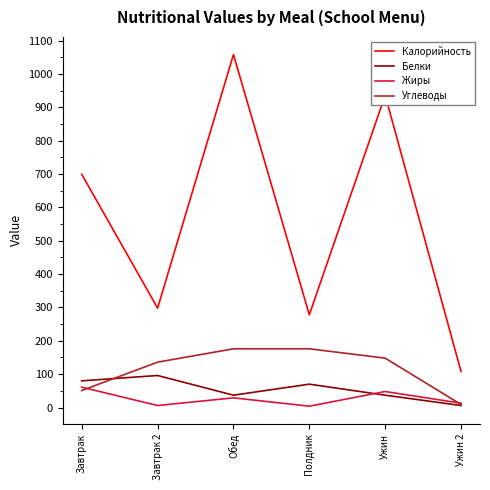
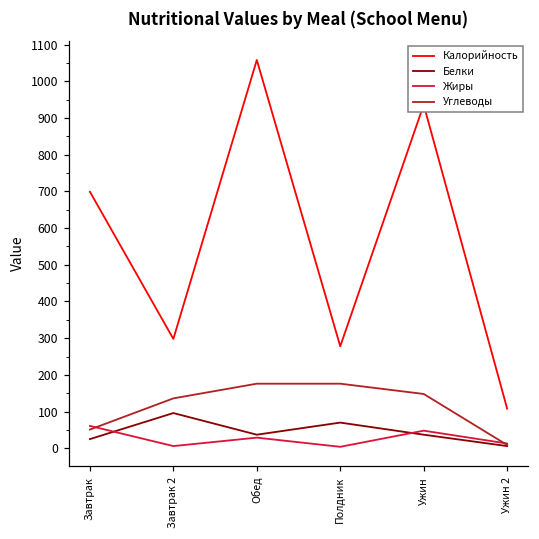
  {
    "Калорийность": {
      "Завтрак": 700,
      "Завтрак 2": 300,
      "Обед": 1060,
      "Полдник": 280,
      "Ужин 2": 110
    },
    "Белки": {
-     "Завтрак": 80,
+     "Завтрак": 30,
      "Завтрак 2": 100,
      "Обед": 40,
      "Полдник": 70,
      "Ужин": 40
    }
  }
